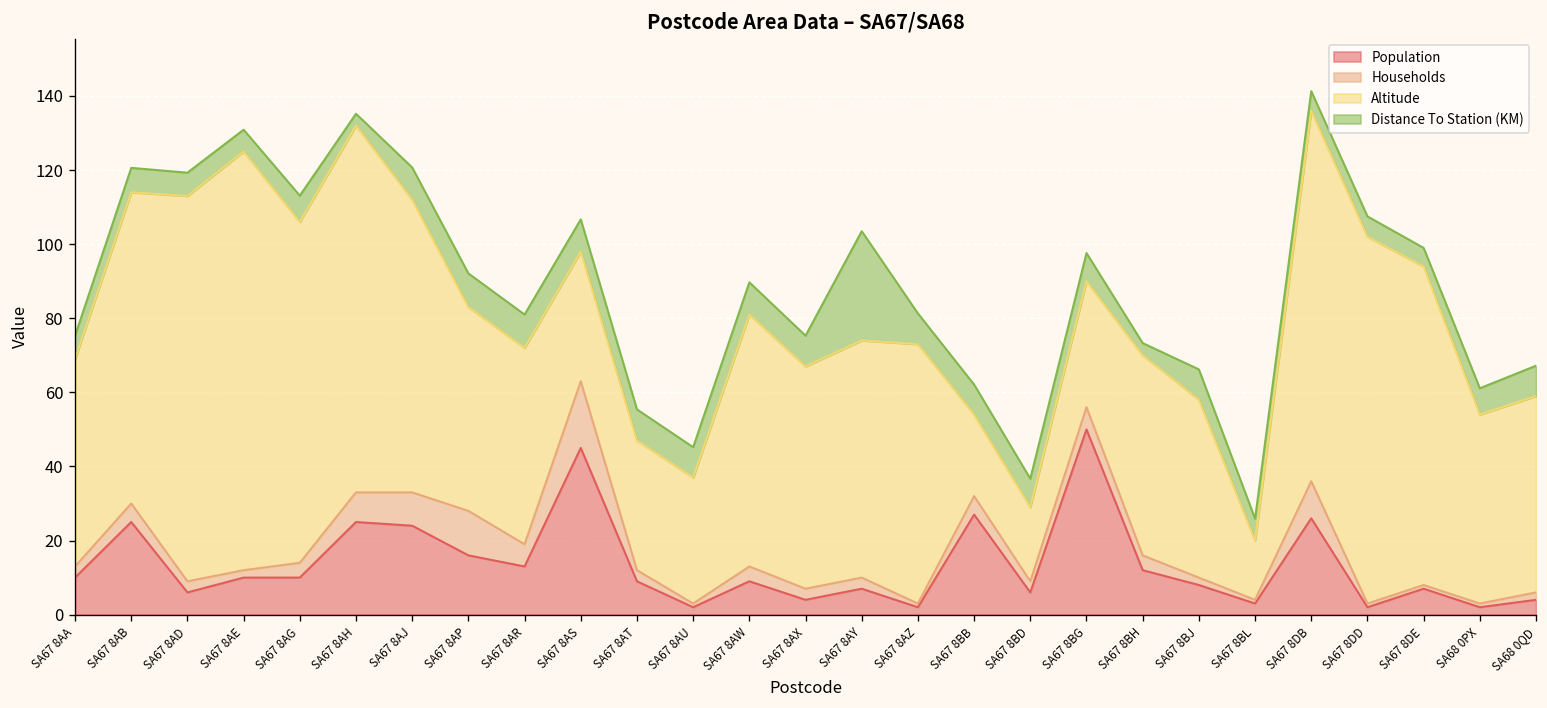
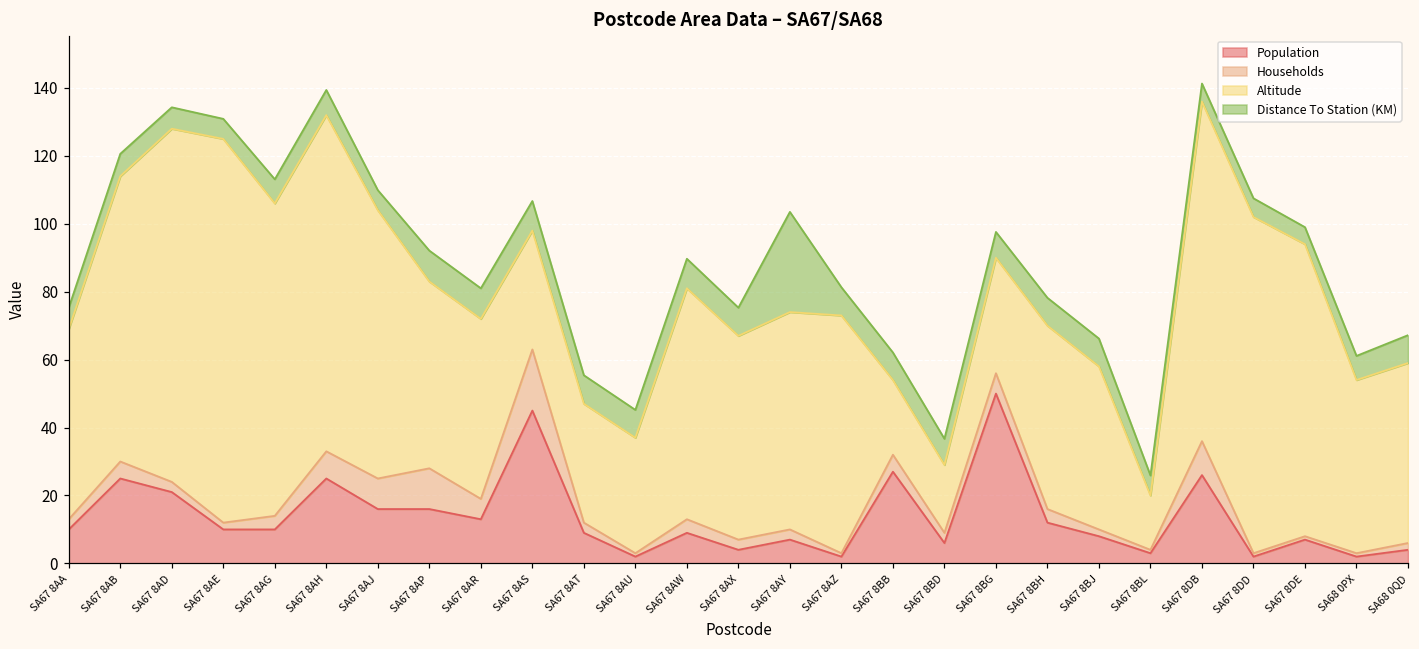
  {
    "Population": {
      "SA67 8AA": 10,
      "SA67 8AB": 25,
-     "SA67 8AD": 6,
+     "SA67 8AD": 21,
      "SA67 8AE": 10,
      "SA67 8AG": 10,
      "SA67 8AH": 25,
-     "SA67 8AJ": 24,
+     "SA67 8AJ": 16,
      "SA67 8AP": 16,
      "SA67 8AR": 13,
      "SA67 8AS": 45,
      "SA67 8AT": 9,
      "SA67 8AU": 2,
      "SA67 8AW": 9,
      "SA67 8AX": 4,
      "SA67 8AY": 7,
      "SA67 8AZ": 2,
      "SA67 8BB": 27,
      "SA67 8BD": 6,
      "SA67 8BG": 50,
      "SA67 8BH": 12,
      "SA67 8BJ": 8,
      "SA67 8BL": 3,
      "SA67 8DB": 26,
      "SA67 8DD": 2,
      "SA67 8DE": 7,
      "SA68 0PX": 2,
      "SA68 0QD": 4
    },
    "Distance To Station (KM)": {
      "SA67 8AA": 6,
      "SA67 8AB": 7,
      "SA67 8AD": 6,
      "SA67 8AE": 6,
      "SA67 8AG": 7,
-     "SA67 8AH": 3,
-     "SA67 8AJ": 9,
+     "SA67 8AH": 7,
+     "SA67 8AJ": 6,
      "SA67 8AP": 9,
      "SA67 8AR": 9,
      "SA67 8AS": 9,
      "SA67 8AT": 8,
      "SA67 8AU": 8,
      "SA67 8AW": 9,
      "SA67 8AX": 8,
      "SA67 8AY": 30,
      "SA67 8AZ": 8,
      "SA67 8BB": 8,
      "SA67 8BD": 8,
      "SA67 8BG": 8,
-     "SA67 8BH": 3,
+     "SA67 8BH": 8,
      "SA67 8BJ": 8,
      "SA67 8BL": 6,
      "SA67 8DB": 5,
      "SA67 8DD": 6,
      "SA67 8DE": 5,
      "SA68 0PX": 7,
      "SA68 0QD": 8
    }
  }
